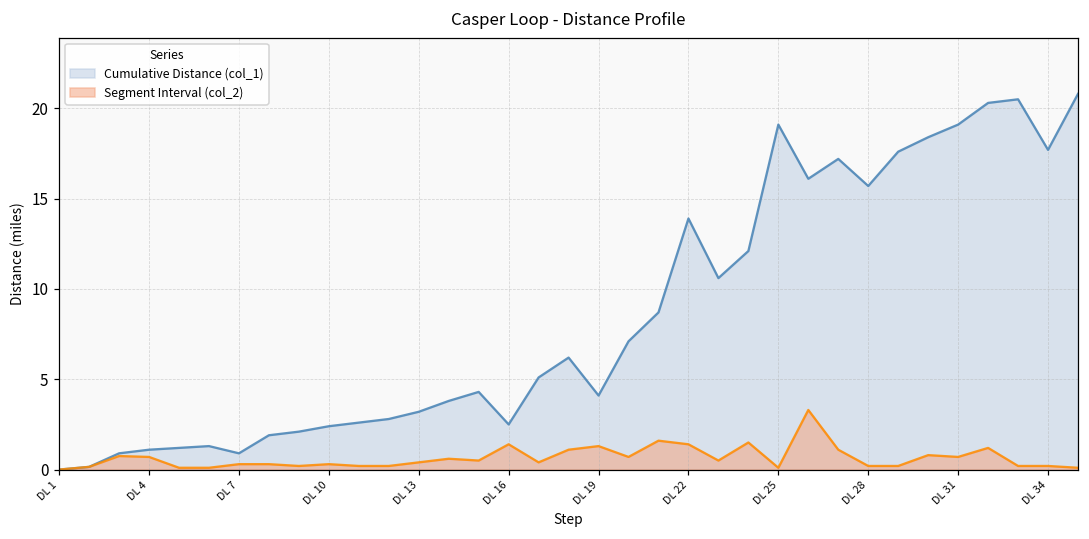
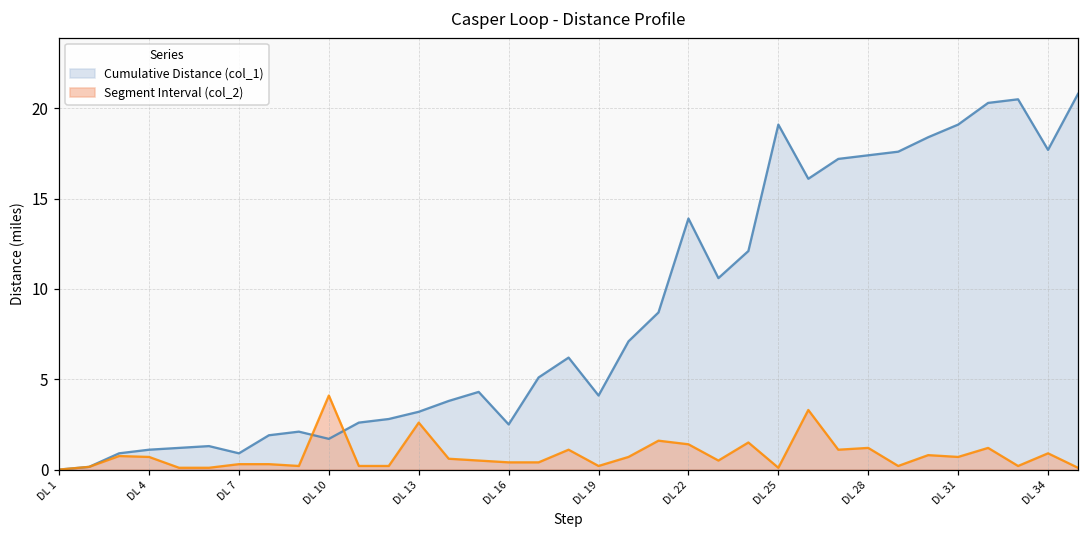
  {
    "Cumulative Distance (col_1)": {
      "DL 4": 1.1,
      "DL 7": 0.9,
-     "DL 10": 2.4,
+     "DL 10": 1.7,
      "DL 13": 3.2,
      "DL 16": 2.5,
      "DL 19": 4.1,
      "DL 22": 13.9,
      "DL 25": 19.1,
-     "DL 28": 15.7,
+     "DL 28": 17.4,
      "DL 31": 19.1,
      "DL 34": 17.7
    },
    "Segment Interval (col_2)": {
      "DL 4": 0.7,
      "DL 7": 0.3,
-     "DL 10": 0.3,
-     "DL 13": 0.4,
-     "DL 16": 1.4,
-     "DL 19": 1.3,
+     "DL 10": 4.1,
+     "DL 13": 2.6,
+     "DL 16": 0.4,
+     "DL 19": 0.2,
      "DL 22": 1.4,
      "DL 25": 0.1,
-     "DL 28": 0.2,
+     "DL 28": 1.2,
      "DL 31": 0.7,
-     "DL 34": 0.2
+     "DL 34": 0.9
    }
  }
